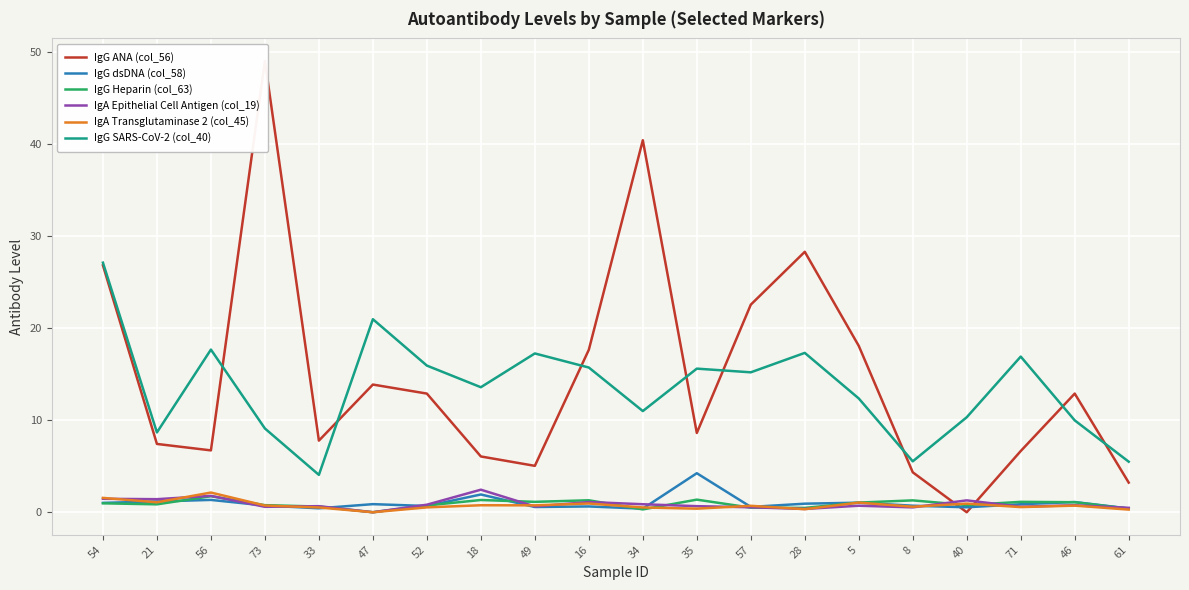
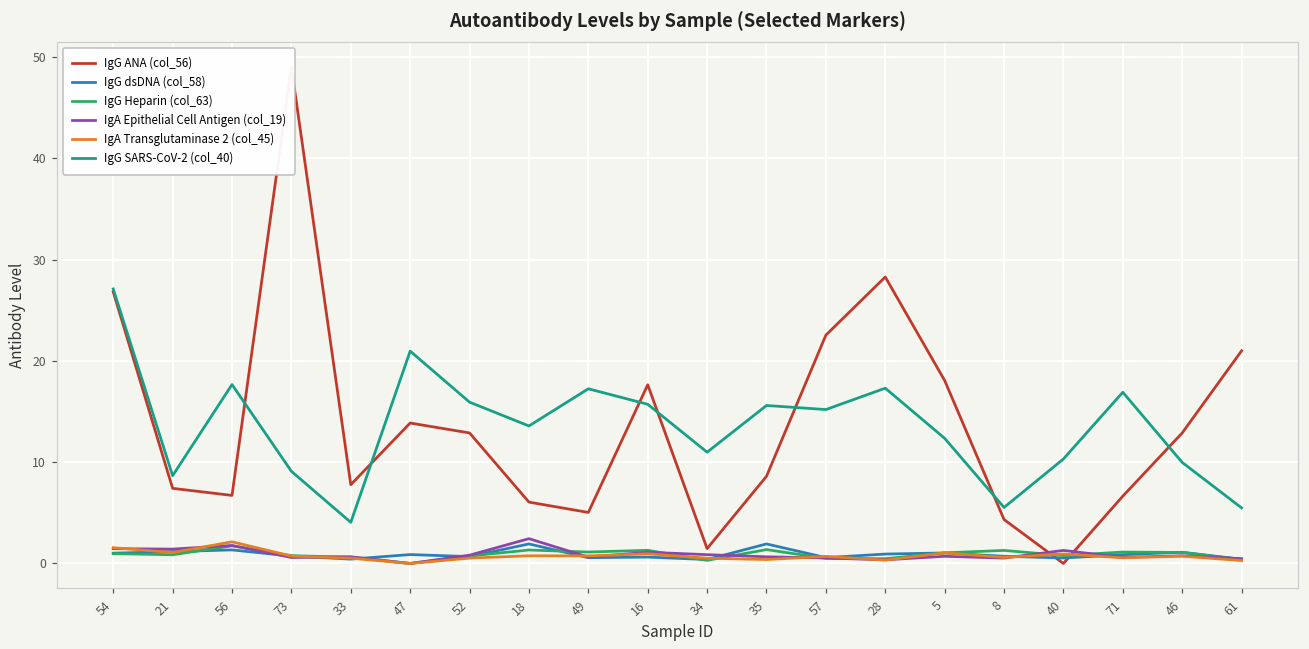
  {
    "IgG ANA (col_56)": {
      "54": 27,
      "21": 7,
      "56": 7,
      "33": 8,
      "47": 14,
      "52": 13,
      "18": 6,
      "49": 5,
      "16": 18,
-     "34": 40,
+     "34": 1,
      "35": 9,
      "57": 23,
      "28": 28,
      "5": 18,
      "8": 4,
      "40": 0,
      "71": 7,
      "46": 13,
-     "61": 3
+     "61": 21
    },
    "IgG dsDNA (col_58)": {
      "56": 1,
      "47": 1,
      "18": 2,
      "16": 1,
-     "35": 4,
+     "35": 2,
      "28": 1
    },
    "IgA Epithelial Cell Antigen (col_19)": {
      "18": 2,
      "34": 1,
      "5": 1,
      "40": 1
    },
    "IgA Transglutaminase 2 (col_45)": {
      "56": 2,
      "18": 1
    }
  }
